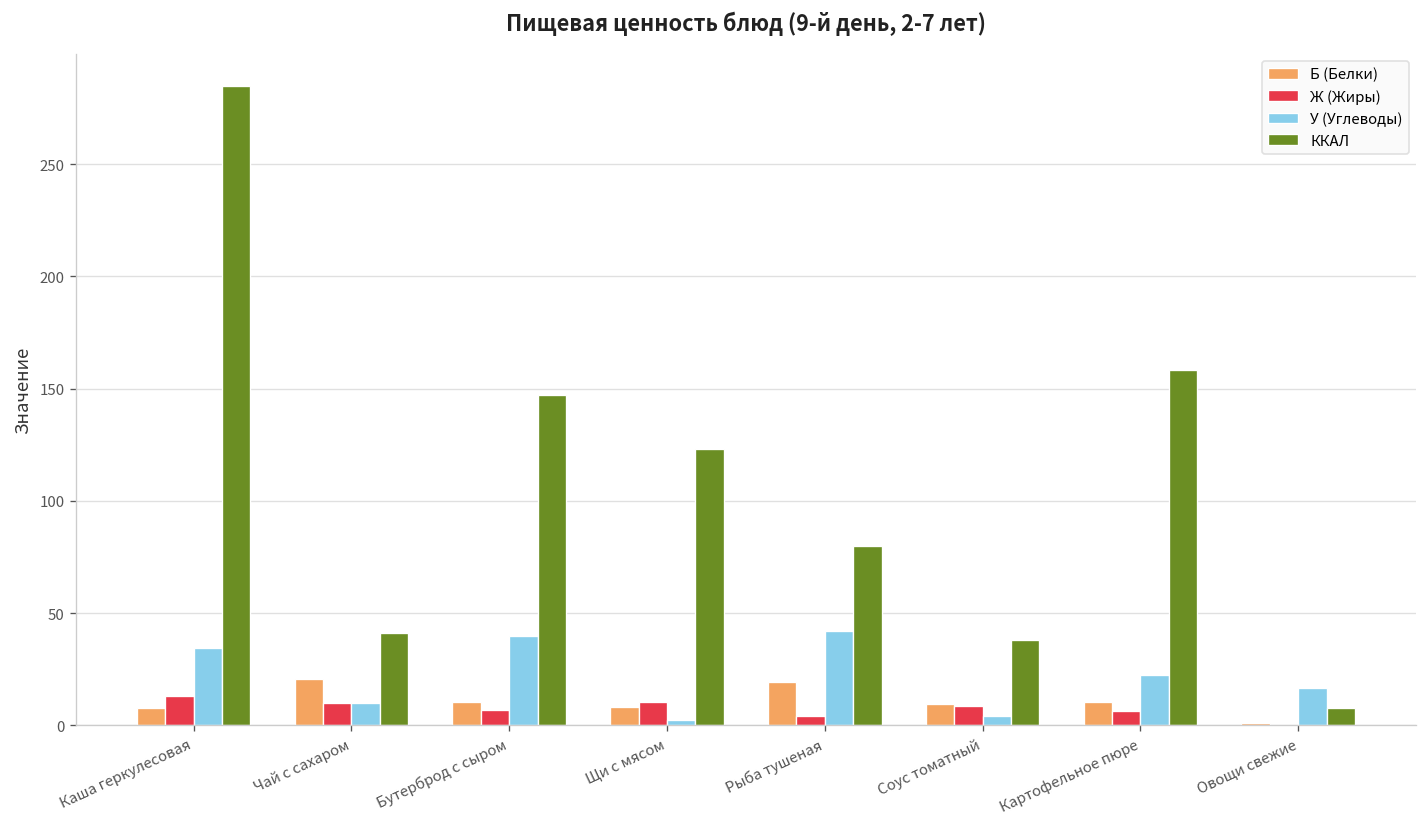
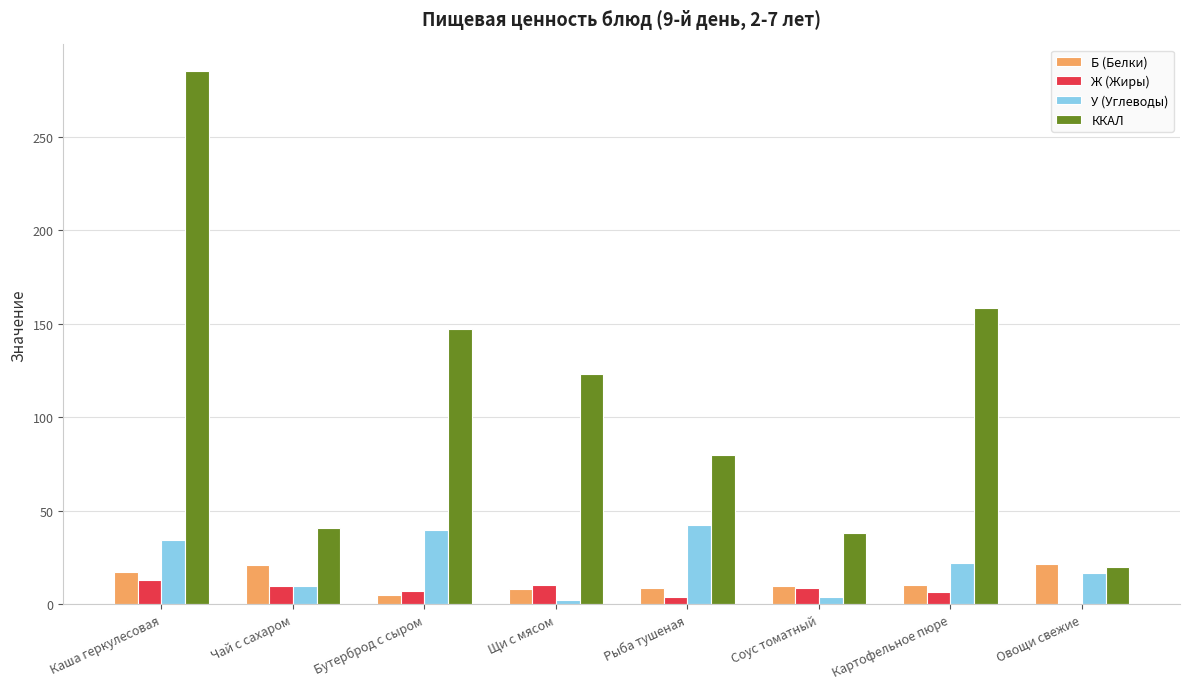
  {
    "Б (Белки)": {
-     "Каша геркулесовая": 8,
+     "Каша геркулесовая": 17,
      "Чай с сахаром": 21,
-     "Бутерброд с сыром": 10,
+     "Бутерброд с сыром": 5,
      "Щи с мясом": 8,
-     "Рыба тушеная": 19,
+     "Рыба тушеная": 9,
      "Соус томатный": 10,
      "Картофельное пюре": 10,
-     "Овощи свежие": 1
+     "Овощи свежие": 22
    },
    "Ж (Жиры)": {
      "Каша геркулесовая": 13,
      "Чай с сахаром": 10,
      "Бутерброд с сыром": 7,
      "Щи с мясом": 10,
      "Рыба тушеная": 4,
      "Соус томатный": 9,
      "Картофельное пюре": 6
    },
    "У (Углеводы)": {
      "Каша геркулесовая": 34,
      "Чай с сахаром": 10,
      "Бутерброд с сыром": 40,
      "Щи с мясом": 3,
      "Рыба тушеная": 42,
      "Соус томатный": 4,
      "Картофельное пюре": 22,
      "Овощи свежие": 17
    },
    "ККАЛ": {
      "Каша геркулесовая": 285,
      "Чай с сахаром": 41,
      "Бутерброд с сыром": 147,
      "Щи с мясом": 123,
      "Рыба тушеная": 80,
      "Соус томатный": 38,
      "Картофельное пюре": 158,
-     "Овощи свежие": 8
+     "Овощи свежие": 20
    }
  }
